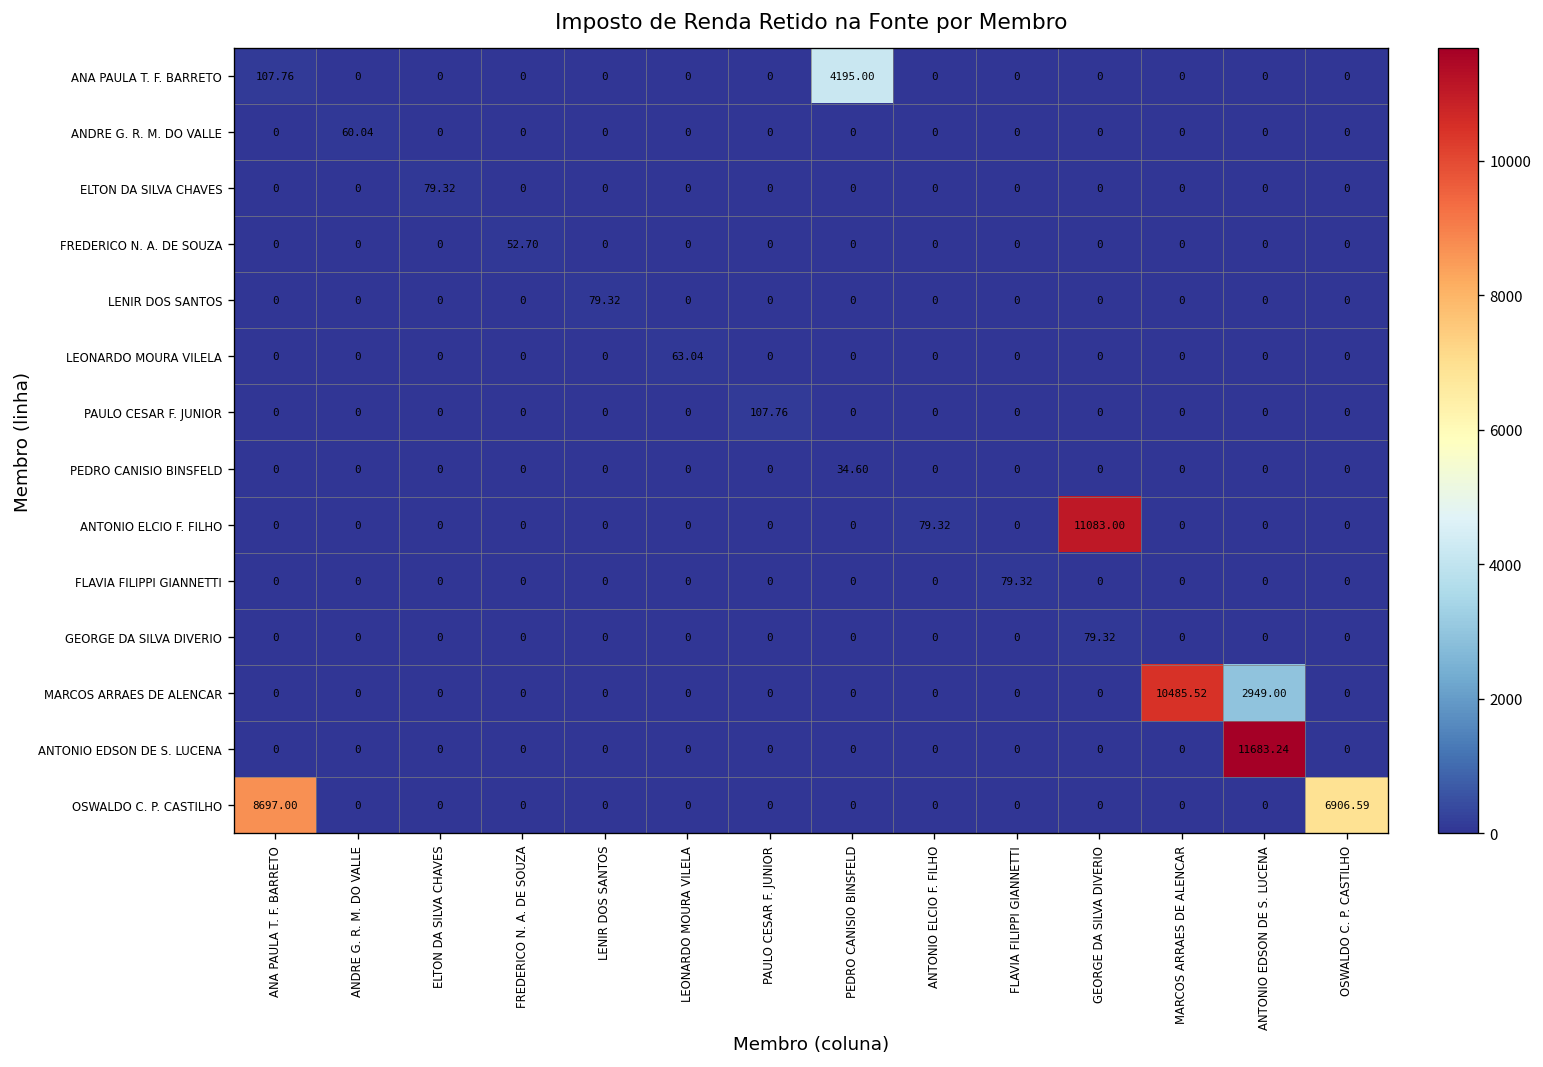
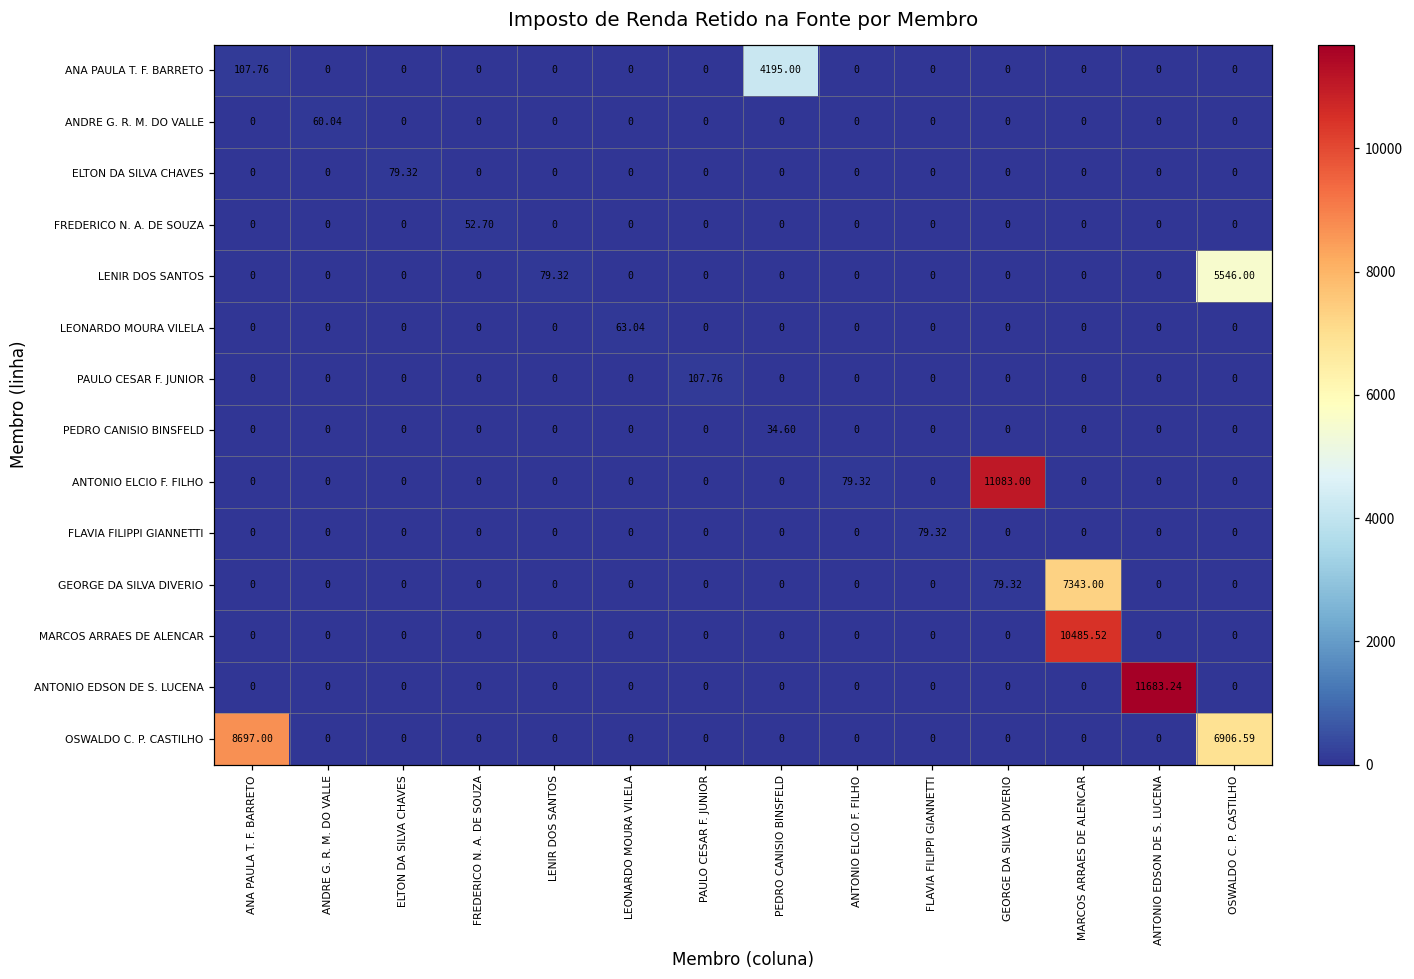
  {
    "ANA PAULA T. F. BARRETO": {
      "ANA PAULA T. F. BARRETO": 107.76,
      "ANDRE G. R. M. DO VALLE": 0,
      "ELTON DA SILVA CHAVES": 0,
      "FREDERICO N. A. DE SOUZA": 0,
      "LENIR DOS SANTOS": 0,
      "LEONARDO MOURA VILELA": 0,
      "PAULO CESAR F. JUNIOR": 0,
      "PEDRO CANISIO BINSFELD": 4195.00,
      "ANTONIO ELCIO F. FILHO": 0,
      "FLAVIA FILIPPI GIANNETTI": 0,
      "GEORGE DA SILVA DIVERIO": 0,
      "MARCOS ARRAES DE ALENCAR": 0,
      "ANTONIO EDSON DE S. LUCENA": 0,
      "OSWALDO C. P. CASTILHO": 0
    },
    "ANDRE G. R. M. DO VALLE": {
      "ANA PAULA T. F. BARRETO": 0,
      "ANDRE G. R. M. DO VALLE": 60.04,
      "ELTON DA SILVA CHAVES": 0,
      "FREDERICO N. A. DE SOUZA": 0,
      "LENIR DOS SANTOS": 0,
      "LEONARDO MOURA VILELA": 0,
      "PAULO CESAR F. JUNIOR": 0,
      "PEDRO CANISIO BINSFELD": 0,
      "ANTONIO ELCIO F. FILHO": 0,
      "FLAVIA FILIPPI GIANNETTI": 0,
      "GEORGE DA SILVA DIVERIO": 0,
      "MARCOS ARRAES DE ALENCAR": 0,
      "ANTONIO EDSON DE S. LUCENA": 0,
      "OSWALDO C. P. CASTILHO": 0
    },
    "ELTON DA SILVA CHAVES": {
      "ANA PAULA T. F. BARRETO": 0,
      "ANDRE G. R. M. DO VALLE": 0,
      "ELTON DA SILVA CHAVES": 79.32,
      "FREDERICO N. A. DE SOUZA": 0,
      "LENIR DOS SANTOS": 0,
      "LEONARDO MOURA VILELA": 0,
      "PAULO CESAR F. JUNIOR": 0,
      "PEDRO CANISIO BINSFELD": 0,
      "ANTONIO ELCIO F. FILHO": 0,
      "FLAVIA FILIPPI GIANNETTI": 0,
      "GEORGE DA SILVA DIVERIO": 0,
      "MARCOS ARRAES DE ALENCAR": 0,
      "ANTONIO EDSON DE S. LUCENA": 0,
      "OSWALDO C. P. CASTILHO": 0
    },
    "FREDERICO N. A. DE SOUZA": {
      "ANA PAULA T. F. BARRETO": 0,
      "ANDRE G. R. M. DO VALLE": 0,
      "ELTON DA SILVA CHAVES": 0,
      "FREDERICO N. A. DE SOUZA": 52.70,
      "LENIR DOS SANTOS": 0,
      "LEONARDO MOURA VILELA": 0,
      "PAULO CESAR F. JUNIOR": 0,
      "PEDRO CANISIO BINSFELD": 0,
      "ANTONIO ELCIO F. FILHO": 0,
      "FLAVIA FILIPPI GIANNETTI": 0,
      "GEORGE DA SILVA DIVERIO": 0,
      "MARCOS ARRAES DE ALENCAR": 0,
      "ANTONIO EDSON DE S. LUCENA": 0,
      "OSWALDO C. P. CASTILHO": 0
    },
    "LENIR DOS SANTOS": {
      "ANA PAULA T. F. BARRETO": 0,
      "ANDRE G. R. M. DO VALLE": 0,
      "ELTON DA SILVA CHAVES": 0,
      "FREDERICO N. A. DE SOUZA": 0,
      "LENIR DOS SANTOS": 79.32,
      "LEONARDO MOURA VILELA": 0,
      "PAULO CESAR F. JUNIOR": 0,
      "PEDRO CANISIO BINSFELD": 0,
      "ANTONIO ELCIO F. FILHO": 0,
      "FLAVIA FILIPPI GIANNETTI": 0,
      "GEORGE DA SILVA DIVERIO": 0,
      "MARCOS ARRAES DE ALENCAR": 0,
      "ANTONIO EDSON DE S. LUCENA": 0,
-     "OSWALDO C. P. CASTILHO": 0
+     "OSWALDO C. P. CASTILHO": 5546.00
    },
    "LEONARDO MOURA VILELA": {
      "ANA PAULA T. F. BARRETO": 0,
      "ANDRE G. R. M. DO VALLE": 0,
      "ELTON DA SILVA CHAVES": 0,
      "FREDERICO N. A. DE SOUZA": 0,
      "LENIR DOS SANTOS": 0,
      "LEONARDO MOURA VILELA": 63.04,
      "PAULO CESAR F. JUNIOR": 0,
      "PEDRO CANISIO BINSFELD": 0,
      "ANTONIO ELCIO F. FILHO": 0,
      "FLAVIA FILIPPI GIANNETTI": 0,
      "GEORGE DA SILVA DIVERIO": 0,
      "MARCOS ARRAES DE ALENCAR": 0,
      "ANTONIO EDSON DE S. LUCENA": 0,
      "OSWALDO C. P. CASTILHO": 0
    },
    "PAULO CESAR F. JUNIOR": {
      "ANA PAULA T. F. BARRETO": 0,
      "ANDRE G. R. M. DO VALLE": 0,
      "ELTON DA SILVA CHAVES": 0,
      "FREDERICO N. A. DE SOUZA": 0,
      "LENIR DOS SANTOS": 0,
      "LEONARDO MOURA VILELA": 0,
      "PAULO CESAR F. JUNIOR": 107.76,
      "PEDRO CANISIO BINSFELD": 0,
      "ANTONIO ELCIO F. FILHO": 0,
      "FLAVIA FILIPPI GIANNETTI": 0,
      "GEORGE DA SILVA DIVERIO": 0,
      "MARCOS ARRAES DE ALENCAR": 0,
      "ANTONIO EDSON DE S. LUCENA": 0,
      "OSWALDO C. P. CASTILHO": 0
    },
    "PEDRO CANISIO BINSFELD": {
      "ANA PAULA T. F. BARRETO": 0,
      "ANDRE G. R. M. DO VALLE": 0,
      "ELTON DA SILVA CHAVES": 0,
      "FREDERICO N. A. DE SOUZA": 0,
      "LENIR DOS SANTOS": 0,
      "LEONARDO MOURA VILELA": 0,
      "PAULO CESAR F. JUNIOR": 0,
      "PEDRO CANISIO BINSFELD": 34.60,
      "ANTONIO ELCIO F. FILHO": 0,
      "FLAVIA FILIPPI GIANNETTI": 0,
      "GEORGE DA SILVA DIVERIO": 0,
      "MARCOS ARRAES DE ALENCAR": 0,
      "ANTONIO EDSON DE S. LUCENA": 0,
      "OSWALDO C. P. CASTILHO": 0
    },
    "ANTONIO ELCIO F. FILHO": {
      "ANA PAULA T. F. BARRETO": 0,
      "ANDRE G. R. M. DO VALLE": 0,
      "ELTON DA SILVA CHAVES": 0,
      "FREDERICO N. A. DE SOUZA": 0,
      "LENIR DOS SANTOS": 0,
      "LEONARDO MOURA VILELA": 0,
      "PAULO CESAR F. JUNIOR": 0,
      "PEDRO CANISIO BINSFELD": 0,
      "ANTONIO ELCIO F. FILHO": 79.32,
      "FLAVIA FILIPPI GIANNETTI": 0,
      "GEORGE DA SILVA DIVERIO": 11083.00,
      "MARCOS ARRAES DE ALENCAR": 0,
      "ANTONIO EDSON DE S. LUCENA": 0,
      "OSWALDO C. P. CASTILHO": 0
    },
    "FLAVIA FILIPPI GIANNETTI": {
      "ANA PAULA T. F. BARRETO": 0,
      "ANDRE G. R. M. DO VALLE": 0,
      "ELTON DA SILVA CHAVES": 0,
      "FREDERICO N. A. DE SOUZA": 0,
      "LENIR DOS SANTOS": 0,
      "LEONARDO MOURA VILELA": 0,
      "PAULO CESAR F. JUNIOR": 0,
      "PEDRO CANISIO BINSFELD": 0,
      "ANTONIO ELCIO F. FILHO": 0,
      "FLAVIA FILIPPI GIANNETTI": 79.32,
      "GEORGE DA SILVA DIVERIO": 0,
      "MARCOS ARRAES DE ALENCAR": 0,
      "ANTONIO EDSON DE S. LUCENA": 0,
      "OSWALDO C. P. CASTILHO": 0
    },
    "GEORGE DA SILVA DIVERIO": {
      "ANA PAULA T. F. BARRETO": 0,
      "ANDRE G. R. M. DO VALLE": 0,
      "ELTON DA SILVA CHAVES": 0,
      "FREDERICO N. A. DE SOUZA": 0,
      "LENIR DOS SANTOS": 0,
      "LEONARDO MOURA VILELA": 0,
      "PAULO CESAR F. JUNIOR": 0,
      "PEDRO CANISIO BINSFELD": 0,
      "ANTONIO ELCIO F. FILHO": 0,
      "FLAVIA FILIPPI GIANNETTI": 0,
      "GEORGE DA SILVA DIVERIO": 79.32,
-     "MARCOS ARRAES DE ALENCAR": 0,
+     "MARCOS ARRAES DE ALENCAR": 7343.00,
      "ANTONIO EDSON DE S. LUCENA": 0,
      "OSWALDO C. P. CASTILHO": 0
    },
    "MARCOS ARRAES DE ALENCAR": {
      "ANA PAULA T. F. BARRETO": 0,
      "ANDRE G. R. M. DO VALLE": 0,
      "ELTON DA SILVA CHAVES": 0,
      "FREDERICO N. A. DE SOUZA": 0,
      "LENIR DOS SANTOS": 0,
      "LEONARDO MOURA VILELA": 0,
      "PAULO CESAR F. JUNIOR": 0,
      "PEDRO CANISIO BINSFELD": 0,
      "ANTONIO ELCIO F. FILHO": 0,
      "FLAVIA FILIPPI GIANNETTI": 0,
      "GEORGE DA SILVA DIVERIO": 0,
      "MARCOS ARRAES DE ALENCAR": 10485.52,
-     "ANTONIO EDSON DE S. LUCENA": 2949.00,
+     "ANTONIO EDSON DE S. LUCENA": 0,
      "OSWALDO C. P. CASTILHO": 0
    },
    "ANTONIO EDSON DE S. LUCENA": {
      "ANA PAULA T. F. BARRETO": 0,
      "ANDRE G. R. M. DO VALLE": 0,
      "ELTON DA SILVA CHAVES": 0,
      "FREDERICO N. A. DE SOUZA": 0,
      "LENIR DOS SANTOS": 0,
      "LEONARDO MOURA VILELA": 0,
      "PAULO CESAR F. JUNIOR": 0,
      "PEDRO CANISIO BINSFELD": 0,
      "ANTONIO ELCIO F. FILHO": 0,
      "FLAVIA FILIPPI GIANNETTI": 0,
      "GEORGE DA SILVA DIVERIO": 0,
      "MARCOS ARRAES DE ALENCAR": 0,
      "ANTONIO EDSON DE S. LUCENA": 11683.24,
      "OSWALDO C. P. CASTILHO": 0
    },
    "OSWALDO C. P. CASTILHO": {
      "ANA PAULA T. F. BARRETO": 8697.00,
      "ANDRE G. R. M. DO VALLE": 0,
      "ELTON DA SILVA CHAVES": 0,
      "FREDERICO N. A. DE SOUZA": 0,
      "LENIR DOS SANTOS": 0,
      "LEONARDO MOURA VILELA": 0,
      "PAULO CESAR F. JUNIOR": 0,
      "PEDRO CANISIO BINSFELD": 0,
      "ANTONIO ELCIO F. FILHO": 0,
      "FLAVIA FILIPPI GIANNETTI": 0,
      "GEORGE DA SILVA DIVERIO": 0,
      "MARCOS ARRAES DE ALENCAR": 0,
      "ANTONIO EDSON DE S. LUCENA": 0,
      "OSWALDO C. P. CASTILHO": 6906.59
    }
  }
